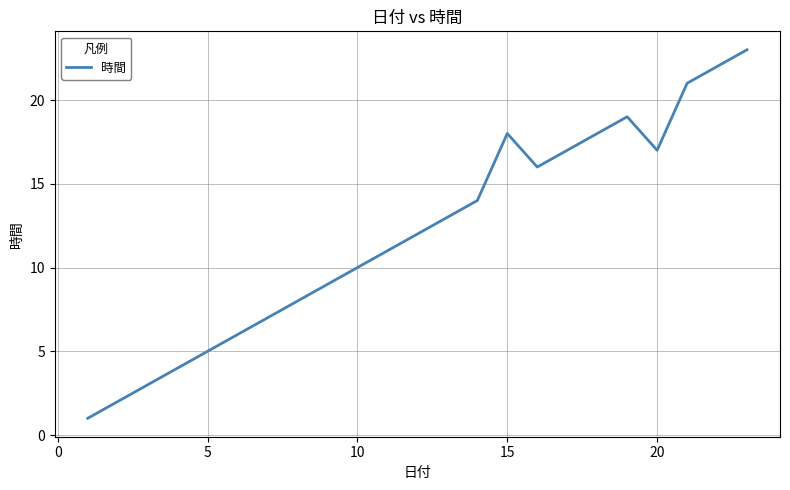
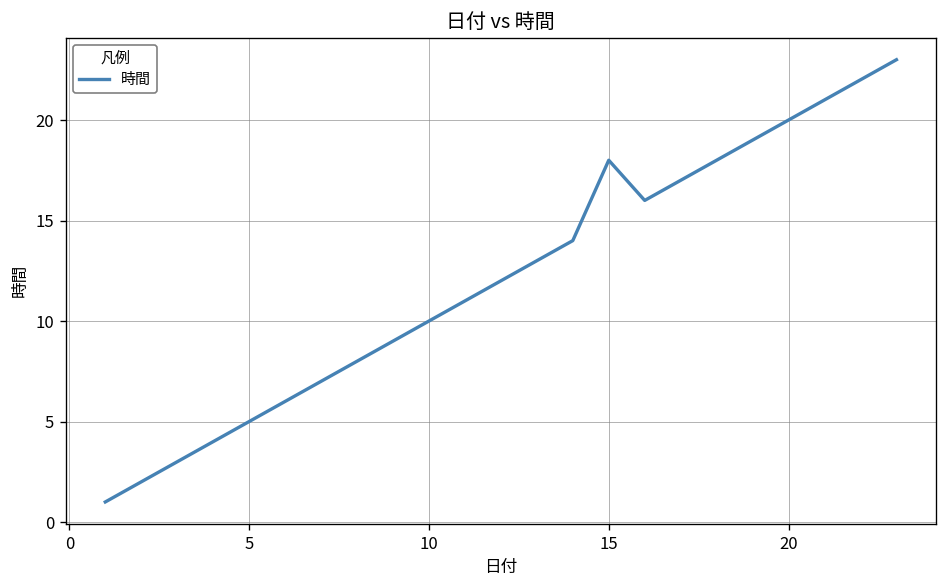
  {
    "5": 5,
    "10": 10,
    "15": 18,
-   "20": 17
+   "20": 20
  }
